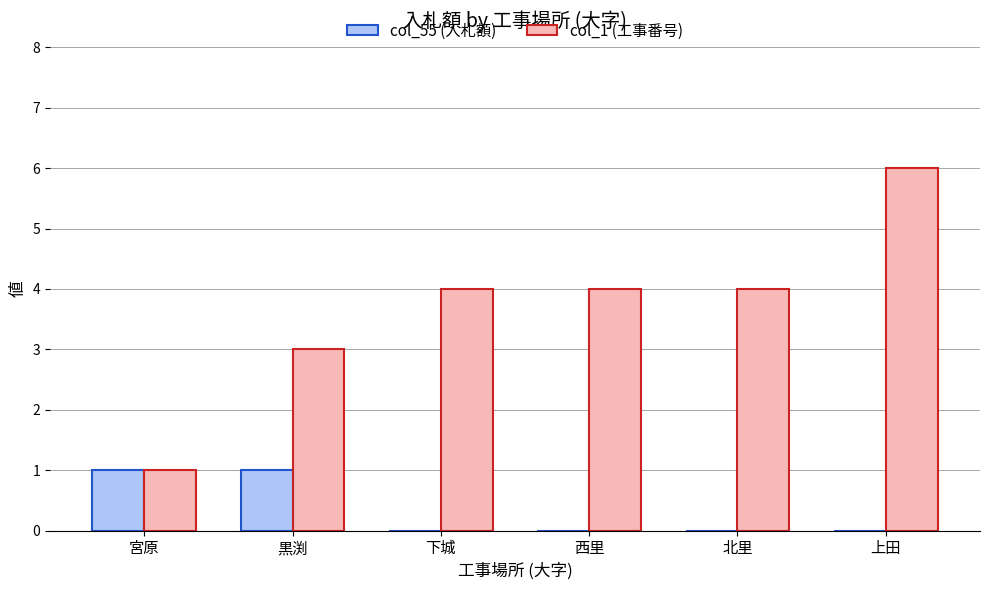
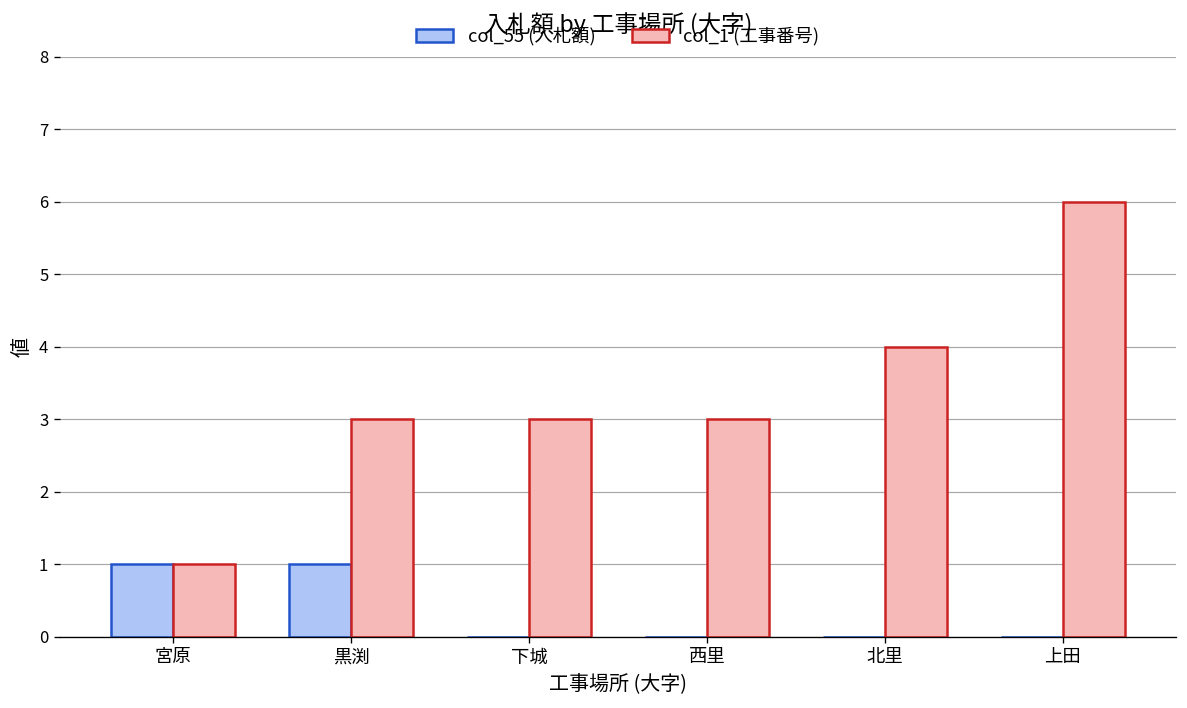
  {
    "col_55 (入札額)": {
      "宮原": 1,
      "黒渕": 1,
      "下城": 0,
      "西里": 0,
      "北里": 0,
      "上田": 0
    },
    "col_1 (工事番号)": {
      "宮原": 1,
      "黒渕": 3,
-     "下城": 4,
-     "西里": 4,
+     "下城": 3,
+     "西里": 3,
      "北里": 4,
      "上田": 6
    }
  }
